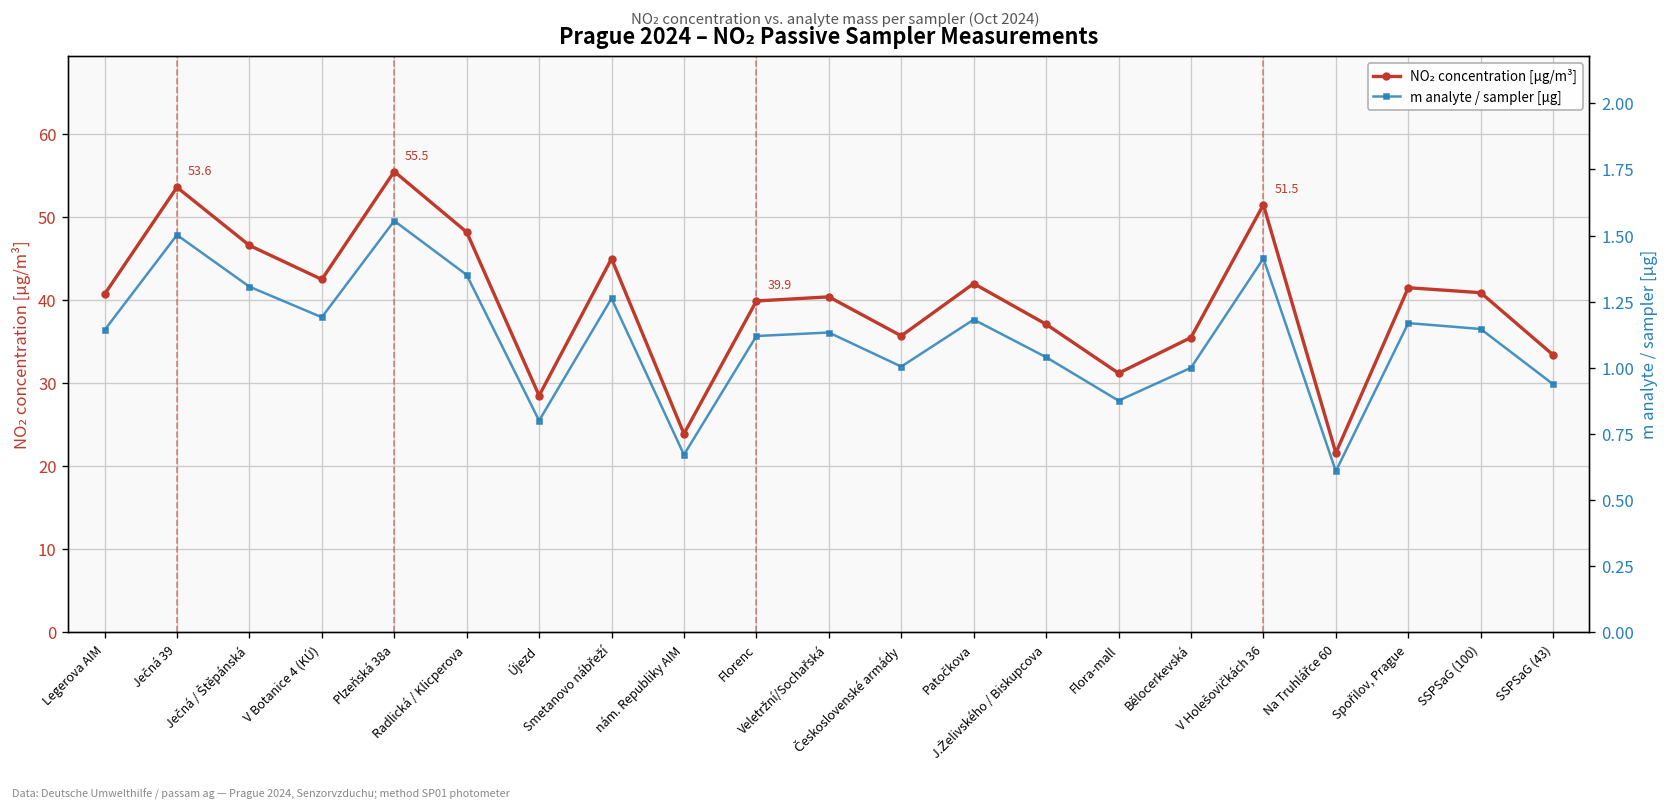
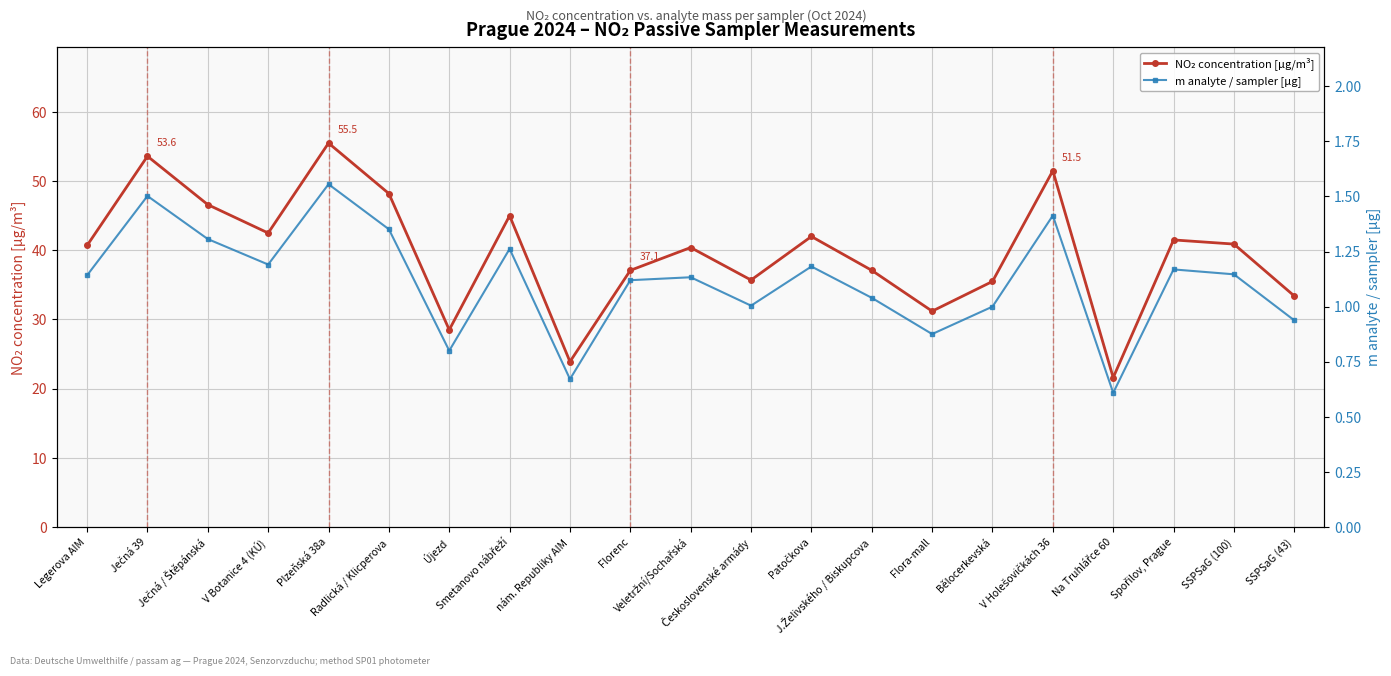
  {
    "NO₂ concentration [µg/m³]": {
      "Ječná 39": 53.6,
      "Plzeňská 38a": 55.5,
-     "Florenc": 39.9,
+     "Florenc": 37.1,
      "V Holešovičkách 36": 51.5
    }
  }
